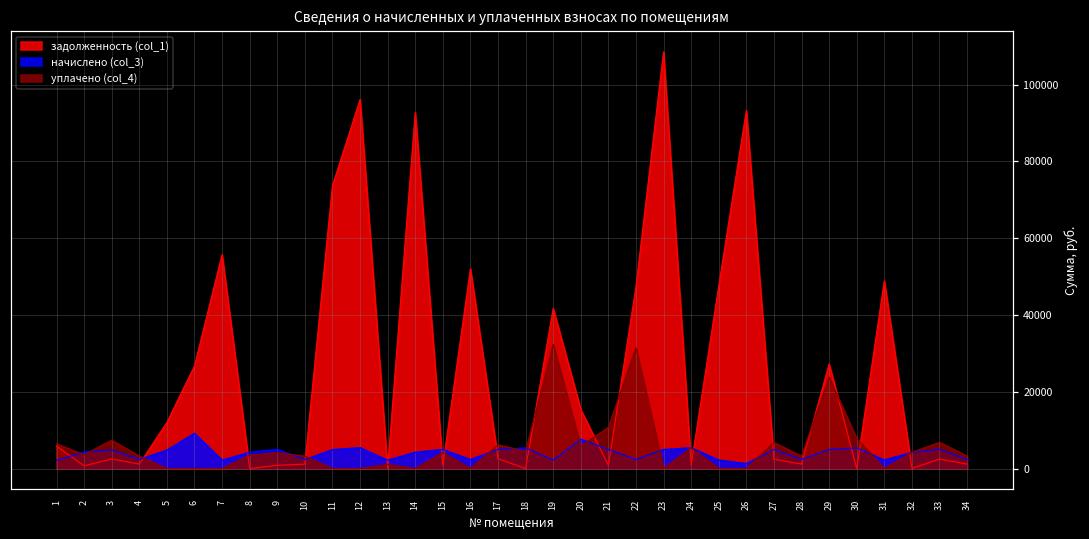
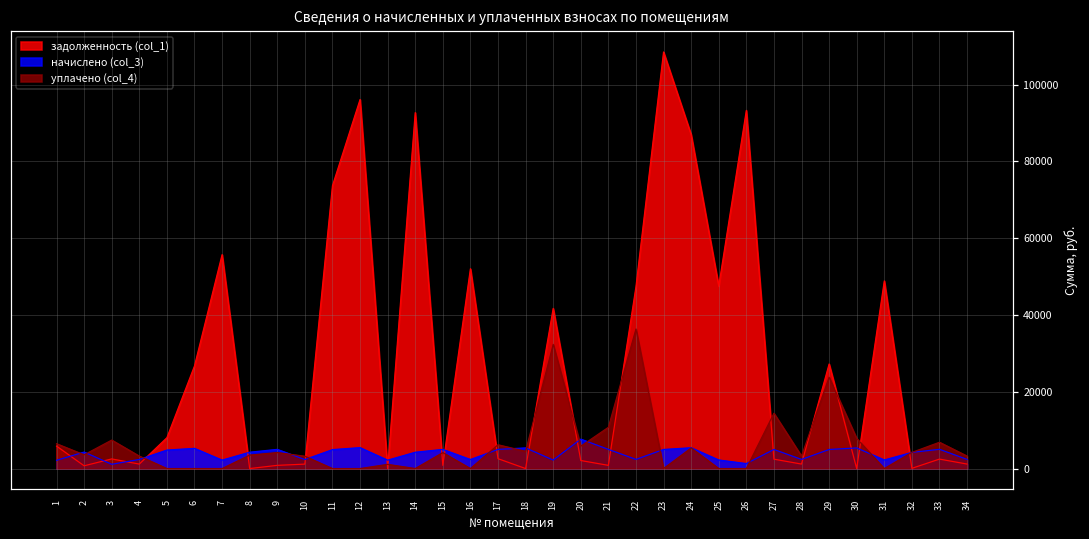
  {
    "задолженность (col_1)": {
      "2": 1000,
      "3": 3000,
      "4": 1000,
-     "5": 12000,
+     "5": 8000,
      "6": 27000,
      "7": 56000,
      "8": 0,
      "9": 1000,
      "10": 1000,
      "11": 74000,
      "12": 96000,
      "13": 0,
      "14": 93000,
      "15": 1000,
      "16": 52000,
      "17": 3000,
      "18": 0,
      "19": 42000,
-     "20": 15000,
+     "20": 2000,
      "21": 1000,
      "22": 47000,
      "23": 108000,
-     "24": 1000,
+     "24": 87000,
      "25": 48000,
      "26": 93000,
      "27": 2000,
      "28": 1000,
      "29": 27000,
      "30": 0,
      "31": 49000,
      "32": 0,
      "33": 2000,
      "34": 1000
    },
    "начислено (col_3)": {
      "1": 2000,
-     "3": 5000,
+     "3": 1000,
      "4": 2000,
      "5": 5000,
-     "6": 9000,
+     "6": 5000,
      "7": 2000,
      "8": 4000,
      "9": 5000,
      "10": 2000,
      "11": 5000,
      "12": 5000,
      "13": 2000,
      "14": 4000,
      "15": 5000,
      "16": 2000,
      "17": 5000,
      "18": 5000,
      "19": 2000,
      "20": 8000,
      "21": 5000,
      "22": 2000,
      "23": 5000,
      "25": 2000,
      "26": 1000,
      "27": 5000,
      "28": 2000,
      "29": 5000,
      "30": 5000,
      "31": 2000,
      "33": 5000,
      "34": 2000
    },
    "уплачено (col_4)": {
      "3": 7000,
      "4": 3000,
      "5": 0,
      "6": 0,
      "7": 0,
      "8": 4000,
      "9": 4000,
      "10": 3000,
      "11": 0,
      "12": 0,
      "13": 1000,
      "14": 0,
      "15": 4000,
      "16": 0,
      "17": 6000,
      "18": 4000,
      "19": 32000,
      "20": 6000,
      "21": 11000,
-     "22": 31000,
+     "22": 36000,
      "23": 0,
      "25": 0,
      "26": 0,
-     "27": 7000,
+     "27": 14000,
      "28": 3000,
      "29": 24000,
      "30": 8000,
      "31": 0,
      "33": 7000,
      "34": 3000
    }
  }
